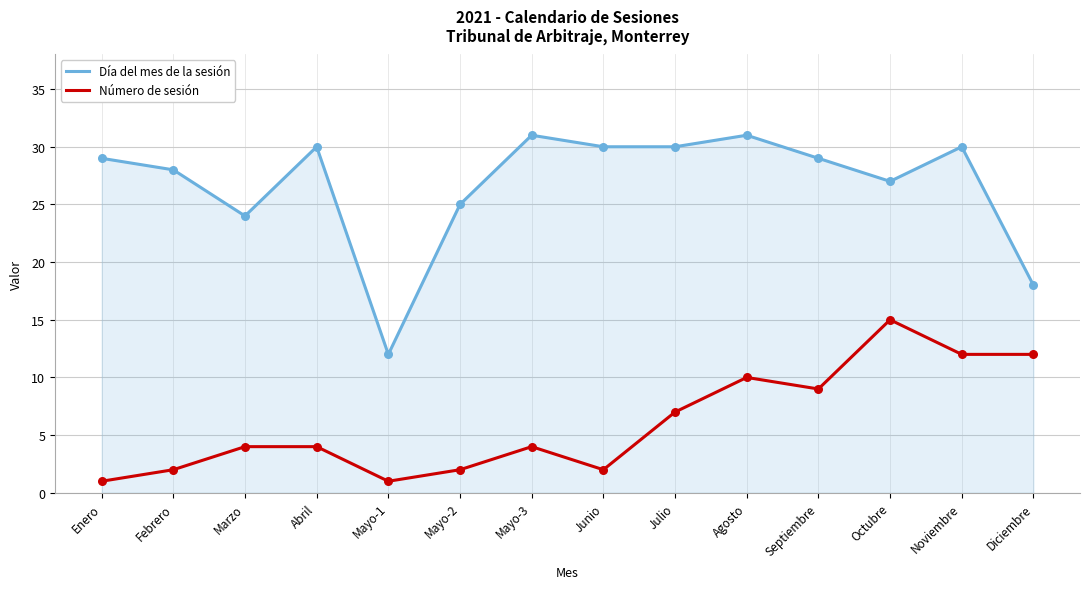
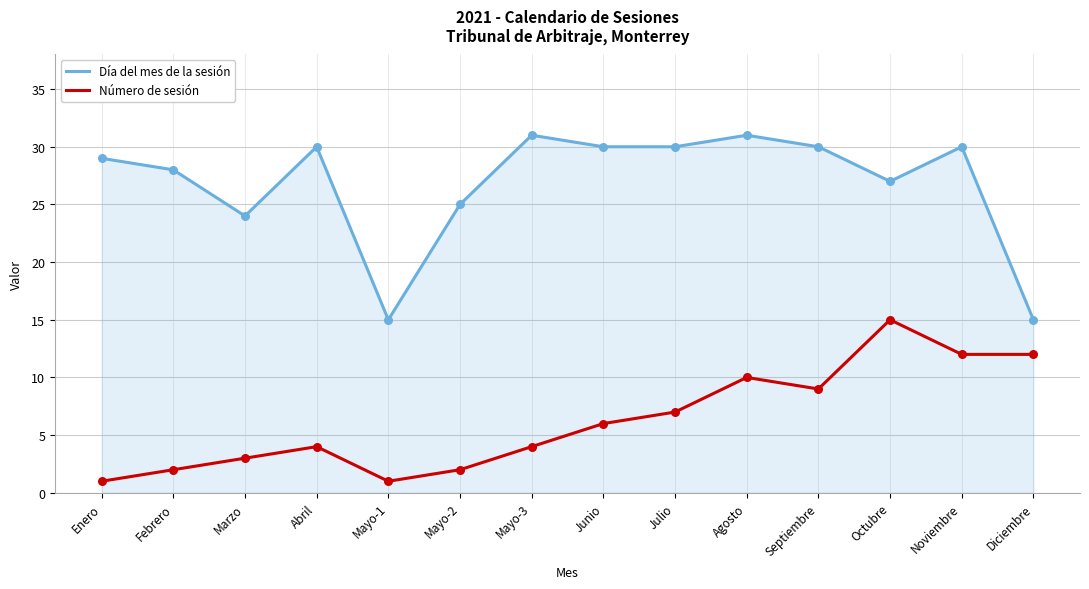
  {
    "Día del mes de la sesión": {
      "Enero": 29,
      "Febrero": 28,
      "Marzo": 24,
      "Abril": 30,
-     "Mayo-1": 12,
+     "Mayo-1": 15,
      "Mayo-2": 25,
      "Mayo-3": 31,
      "Junio": 30,
      "Julio": 30,
      "Agosto": 31,
-     "Septiembre": 29,
+     "Septiembre": 30,
      "Octubre": 27,
      "Noviembre": 30,
-     "Diciembre": 18
+     "Diciembre": 15
    },
    "Número de sesión": {
      "Enero": 1,
      "Febrero": 2,
-     "Marzo": 4,
+     "Marzo": 3,
      "Abril": 4,
      "Mayo-1": 1,
      "Mayo-2": 2,
      "Mayo-3": 4,
-     "Junio": 2,
+     "Junio": 6,
      "Julio": 7,
      "Agosto": 10,
      "Septiembre": 9,
      "Octubre": 15,
      "Noviembre": 12,
      "Diciembre": 12
    }
  }
